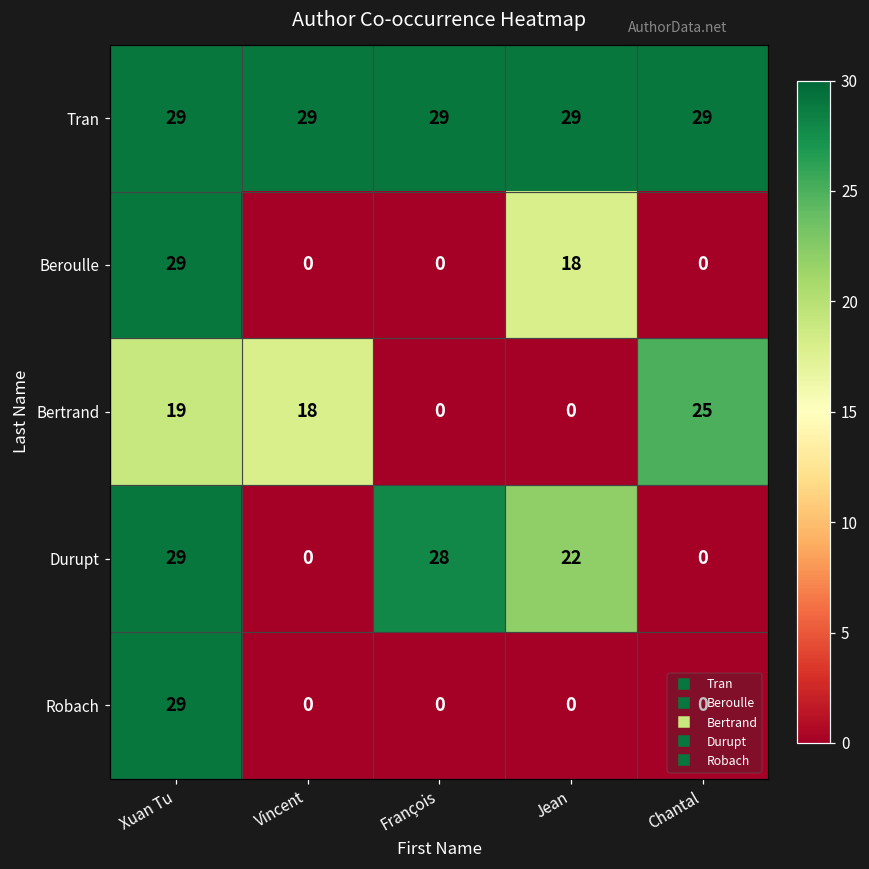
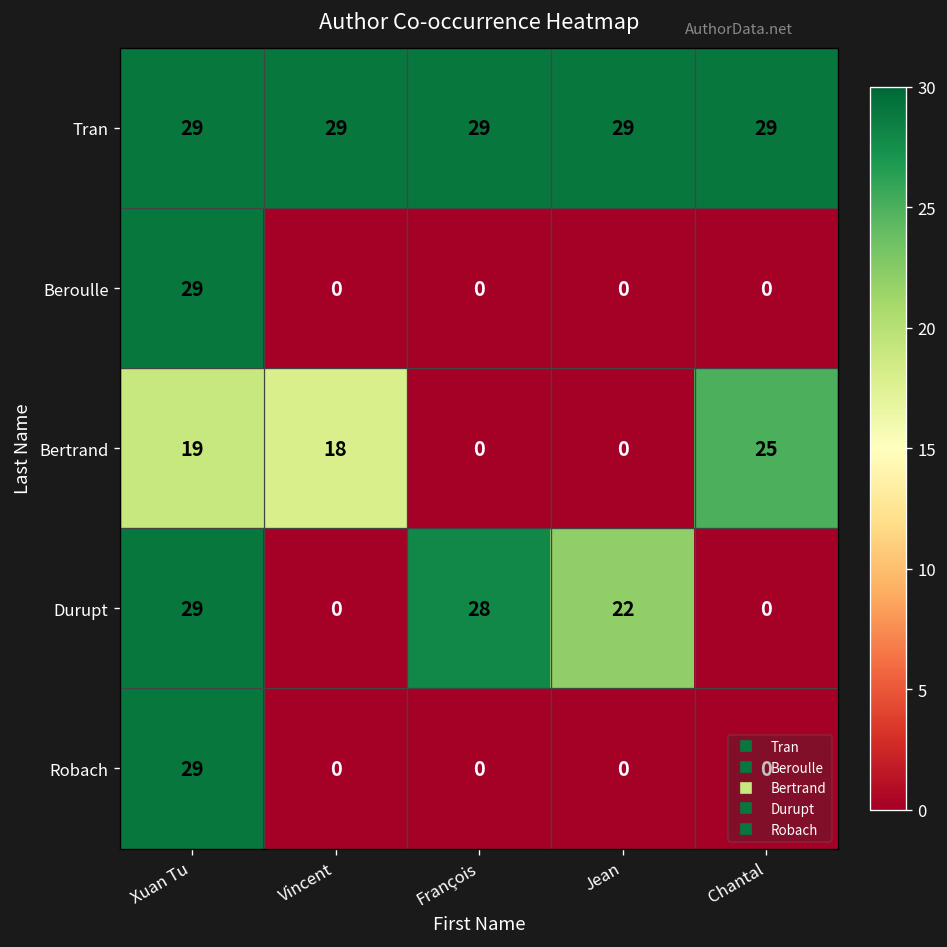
  {
    "Tran": {
      "Xuan Tu": 29,
      "Vincent": 29,
      "François": 29,
      "Jean": 29,
      "Chantal": 29
    },
    "Beroulle": {
      "Xuan Tu": 29,
      "Vincent": 0,
      "François": 0,
-     "Jean": 18,
+     "Jean": 0,
      "Chantal": 0
    },
    "Bertrand": {
      "Xuan Tu": 19,
      "Vincent": 18,
      "François": 0,
      "Jean": 0,
      "Chantal": 25
    },
    "Durupt": {
      "Xuan Tu": 29,
      "Vincent": 0,
      "François": 28,
      "Jean": 22,
      "Chantal": 0
    },
    "Robach": {
      "Xuan Tu": 29,
      "Vincent": 0,
      "François": 0,
      "Jean": 0
    }
  }
